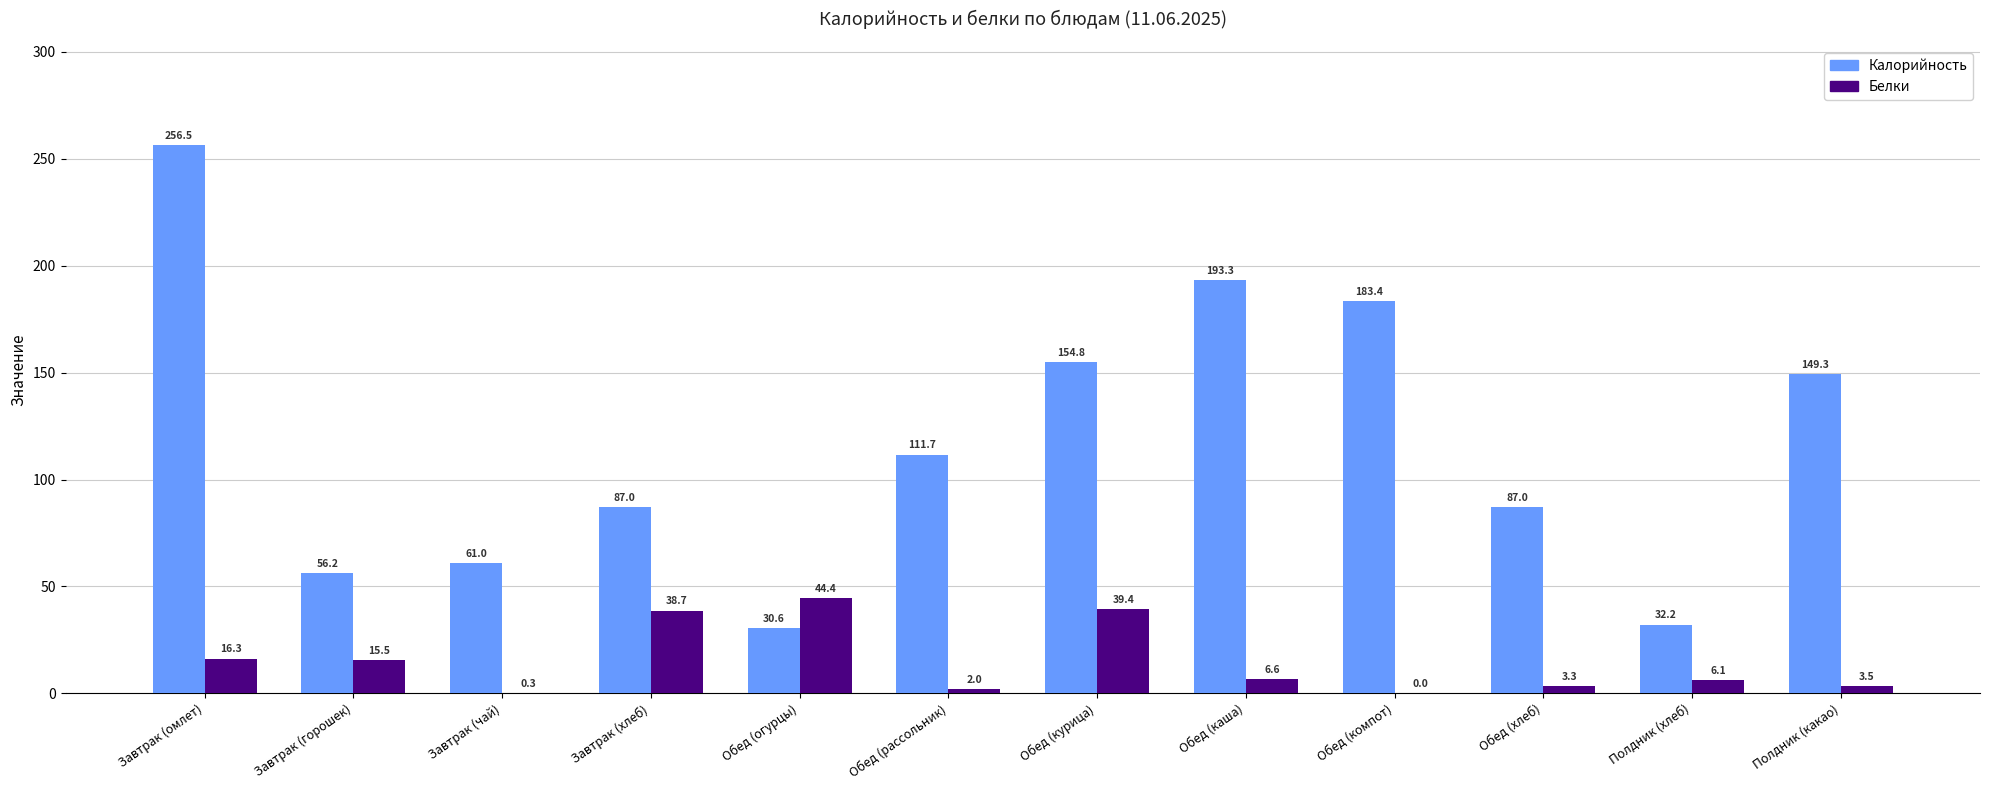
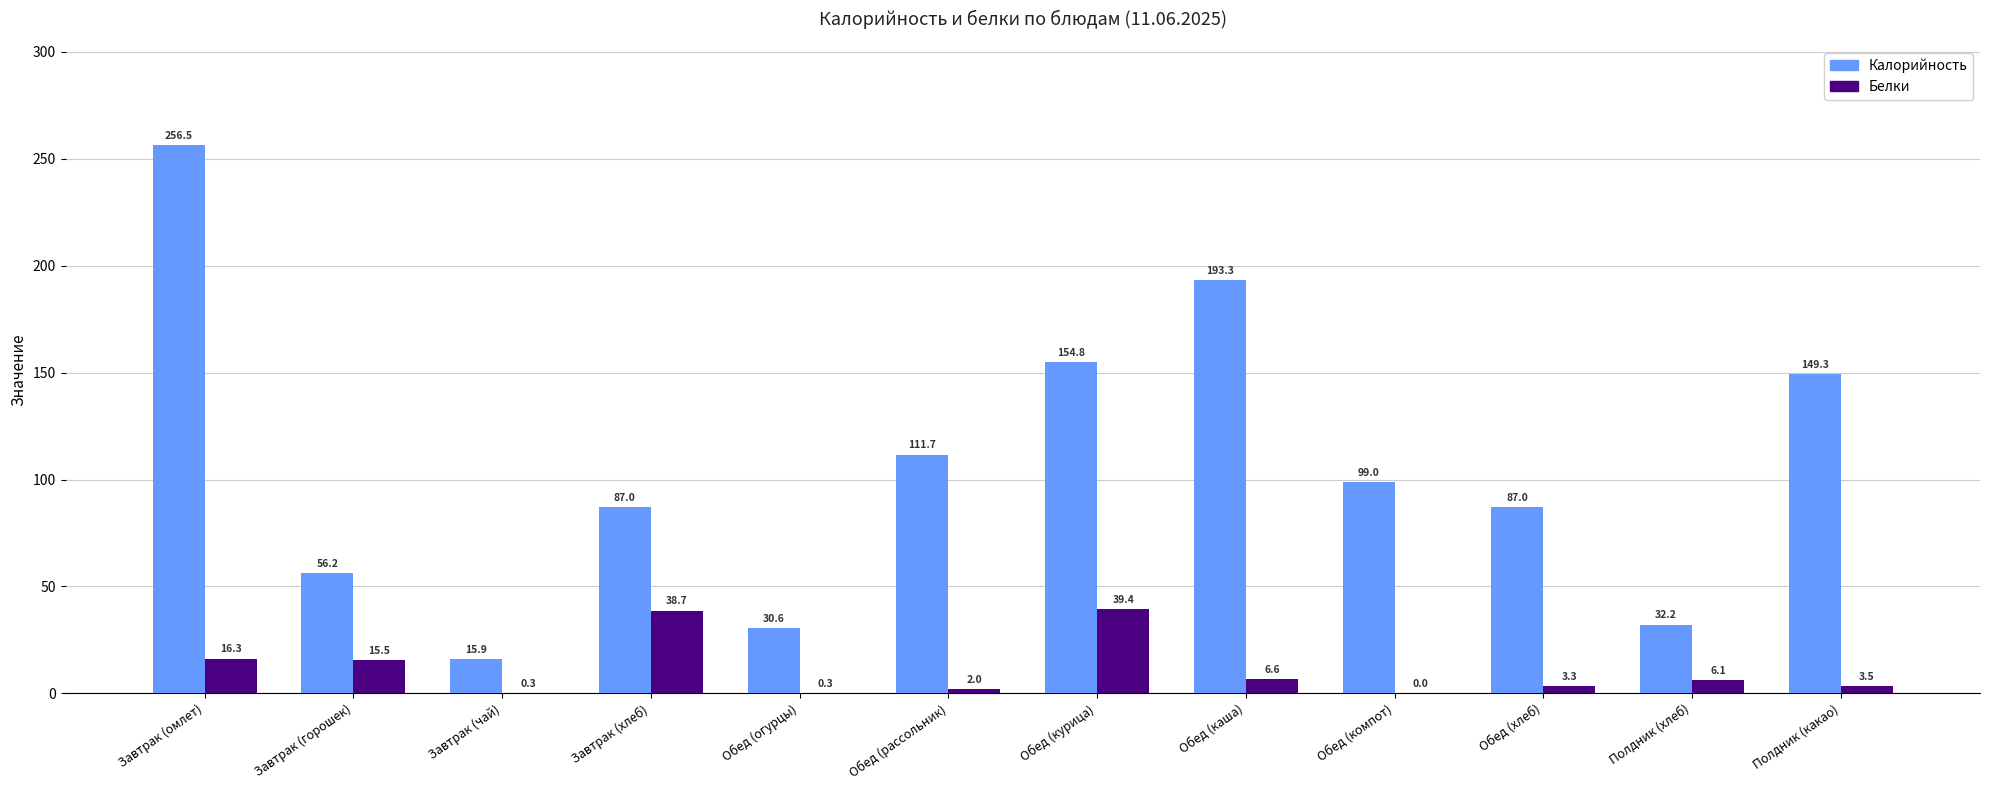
  {
    "Калорийность": {
      "Завтрак (омлет)": 256.5,
      "Завтрак (горошек)": 56.2,
-     "Завтрак (чай)": 61.0,
+     "Завтрак (чай)": 15.9,
      "Завтрак (хлеб)": 87.0,
      "Обед (огурцы)": 30.6,
      "Обед (рассольник)": 111.7,
      "Обед (курица)": 154.8,
      "Обед (каша)": 193.3,
-     "Обед (компот)": 183.4,
+     "Обед (компот)": 99.0,
      "Обед (хлеб)": 87.0,
      "Полдник (хлеб)": 32.2,
      "Полдник (какао)": 149.3
    },
    "Белки": {
      "Завтрак (омлет)": 16.3,
      "Завтрак (горошек)": 15.5,
      "Завтрак (чай)": 0.3,
      "Завтрак (хлеб)": 38.7,
-     "Обед (огурцы)": 44.4,
+     "Обед (огурцы)": 0.3,
      "Обед (рассольник)": 2.0,
      "Обед (курица)": 39.4,
      "Обед (каша)": 6.6,
      "Обед (компот)": 0.0,
      "Обед (хлеб)": 3.3,
      "Полдник (хлеб)": 6.1,
      "Полдник (какао)": 3.5
    }
  }
